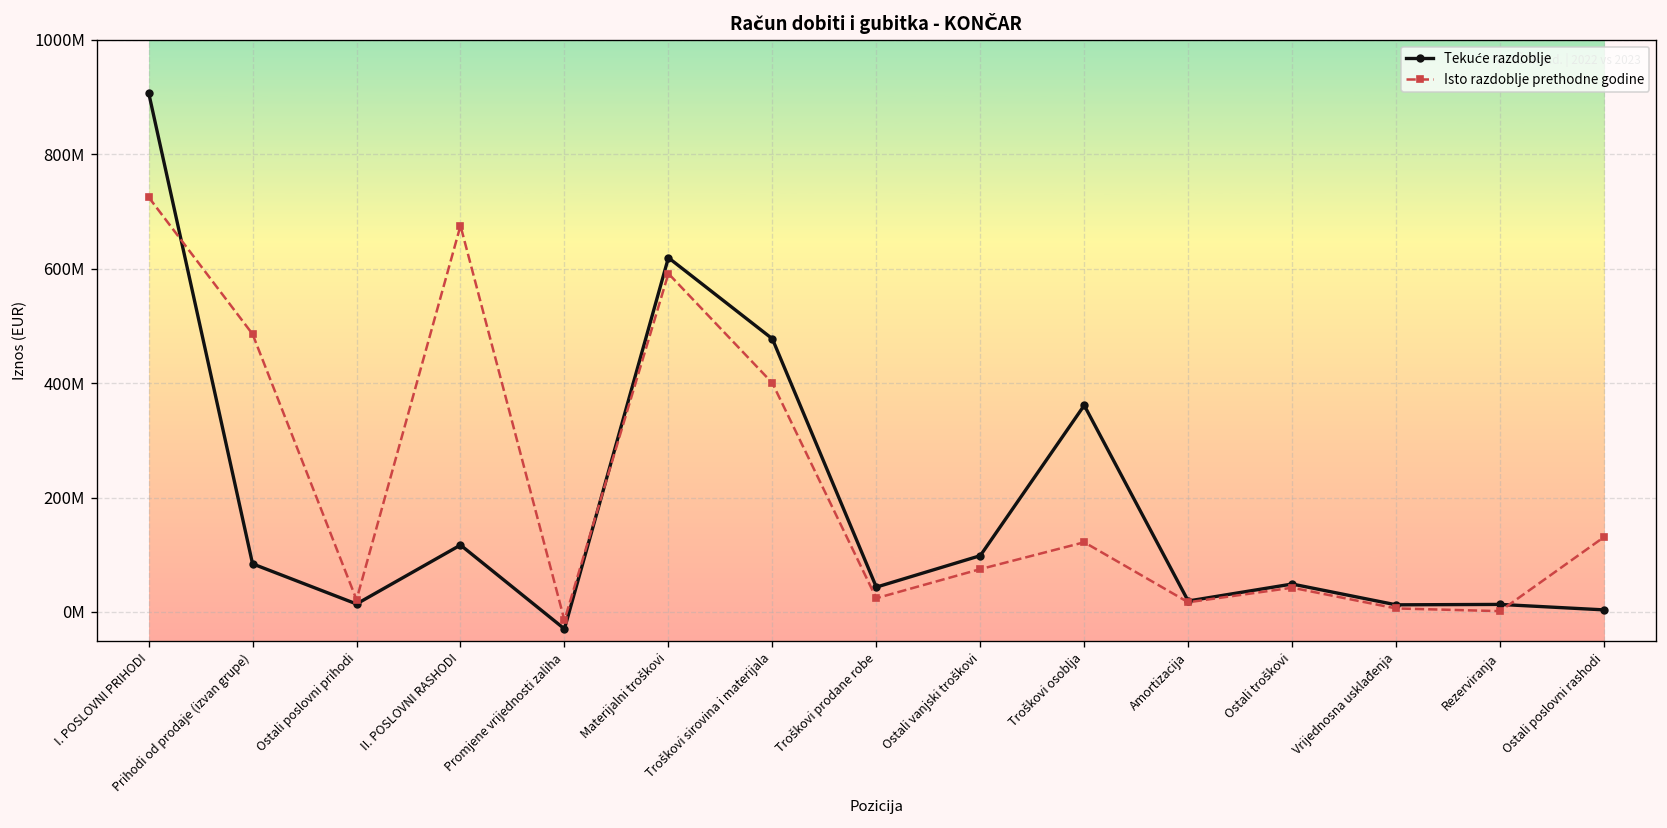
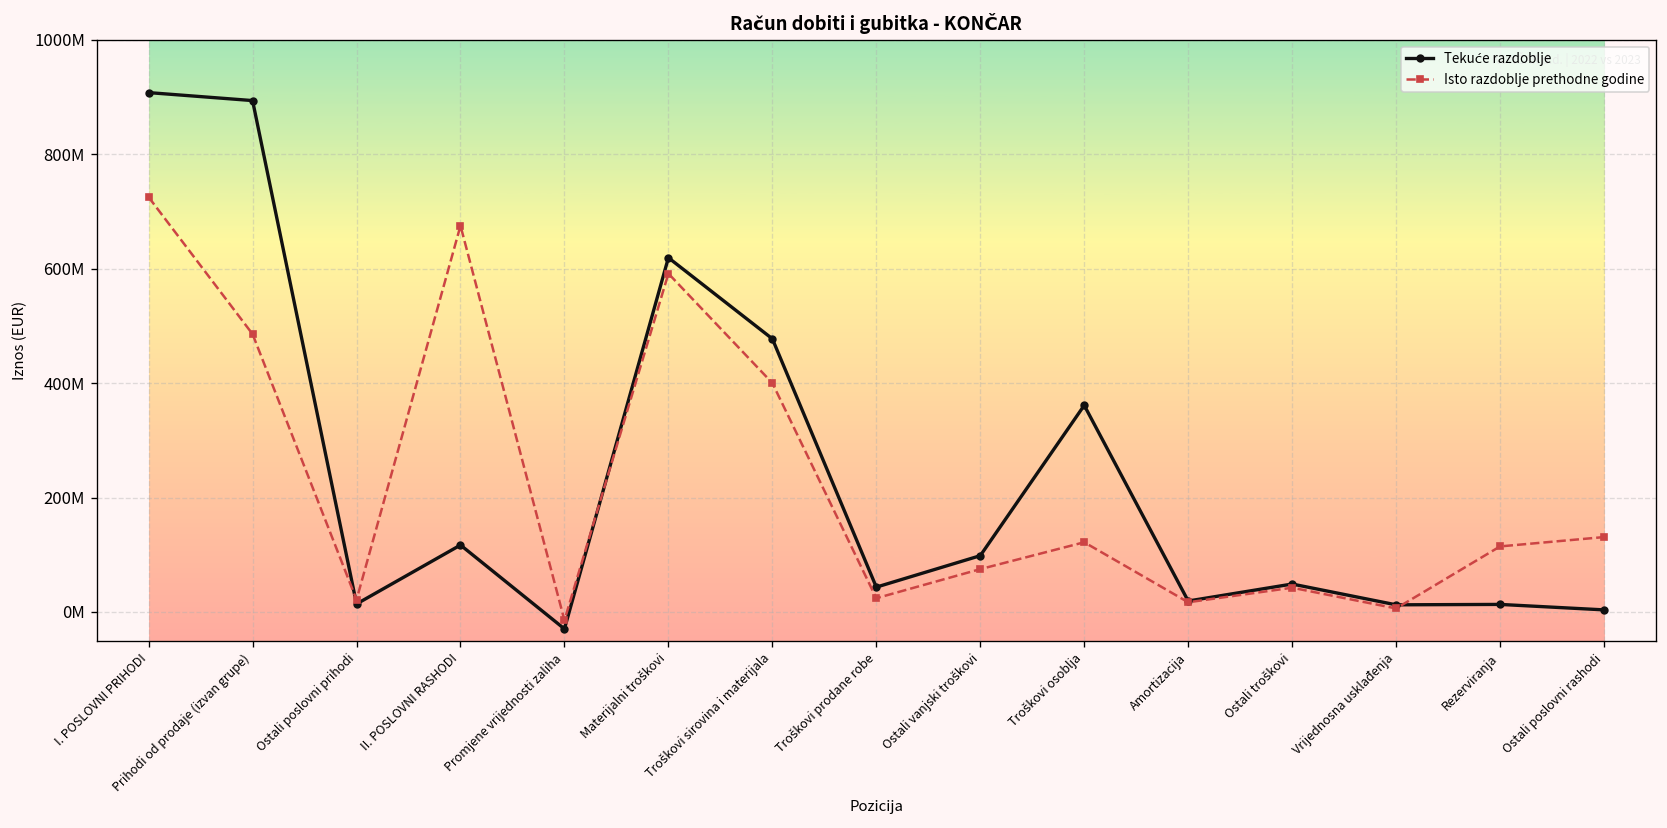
  {
    "Tekuće razdoblje": {
      "I. POSLOVNI PRIHODI": 910000000,
-     "Prihodi od prodaje (izvan grupe)": 80000000,
+     "Prihodi od prodaje (izvan grupe)": 890000000,
      "Ostali poslovni prihodi": 10000000,
      "II. POSLOVNI RASHODI": 120000000,
      "Promjene vrijednosti zaliha": -30000000,
      "Materijalni troškovi": 620000000,
      "Troškovi sirovina i materijala": 480000000,
      "Troškovi prodane robe": 40000000,
      "Ostali vanjski troškovi": 100000000,
      "Troškovi osoblja": 360000000,
      "Ostali troškovi": 50000000,
      "Vrijednosna usklađenja": 10000000,
      "Rezerviranja": 10000000,
      "Ostali poslovni rashodi": 0
    },
    "Isto razdoblje prethodne godine": {
      "I. POSLOVNI PRIHODI": 730000000,
      "Prihodi od prodaje (izvan grupe)": 490000000,
      "Ostali poslovni prihodi": 20000000,
      "II. POSLOVNI RASHODI": 680000000,
      "Promjene vrijednosti zaliha": -10000000,
      "Materijalni troškovi": 590000000,
      "Troškovi sirovina i materijala": 400000000,
      "Troškovi prodane robe": 20000000,
      "Ostali vanjski troškovi": 70000000,
      "Troškovi osoblja": 120000000,
      "Ostali troškovi": 40000000,
      "Vrijednosna usklađenja": 10000000,
-     "Rezerviranja": 0,
+     "Rezerviranja": 110000000,
      "Ostali poslovni rashodi": 130000000
    }
  }
